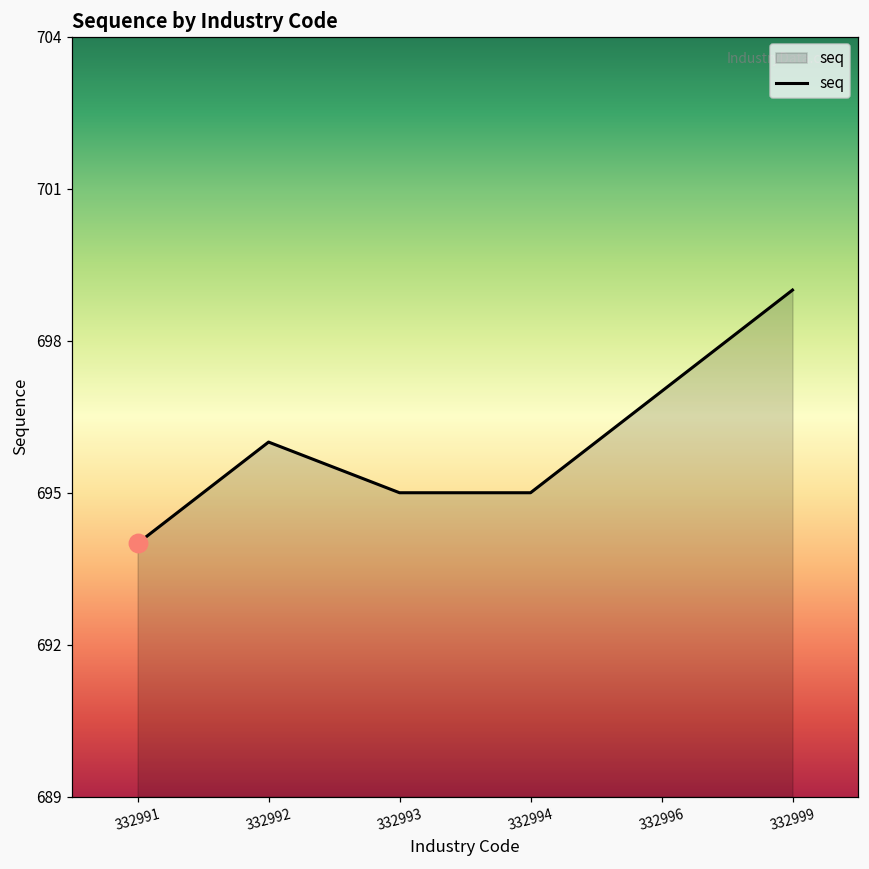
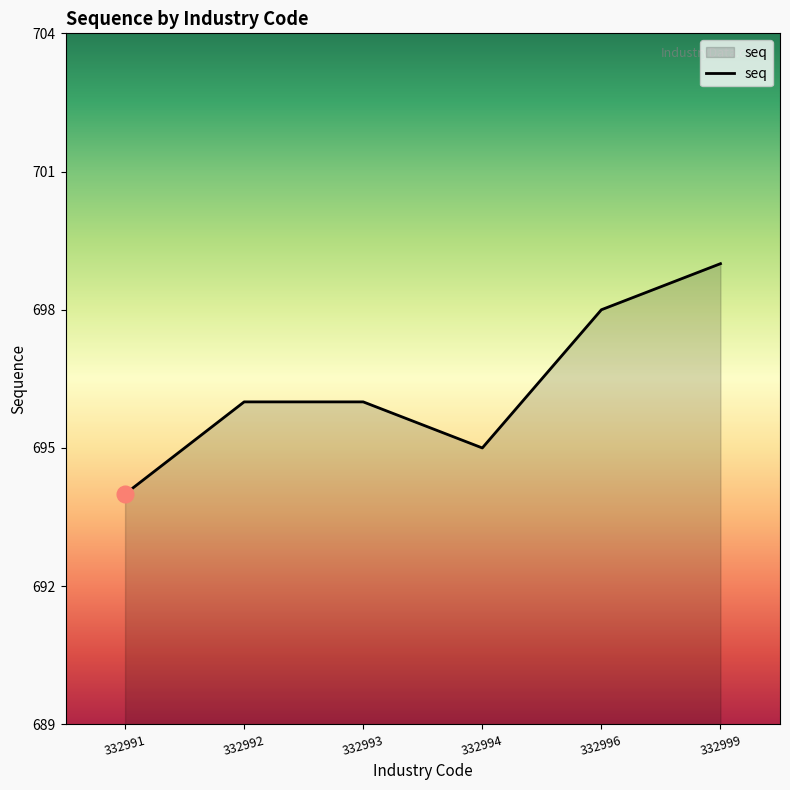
  {
    "seq": {
      "332992": 696,
-     "332993": 695,
+     "332993": 696,
      "332994": 695,
-     "332996": 697,
+     "332996": 698,
      "332999": 699
    }
  }
